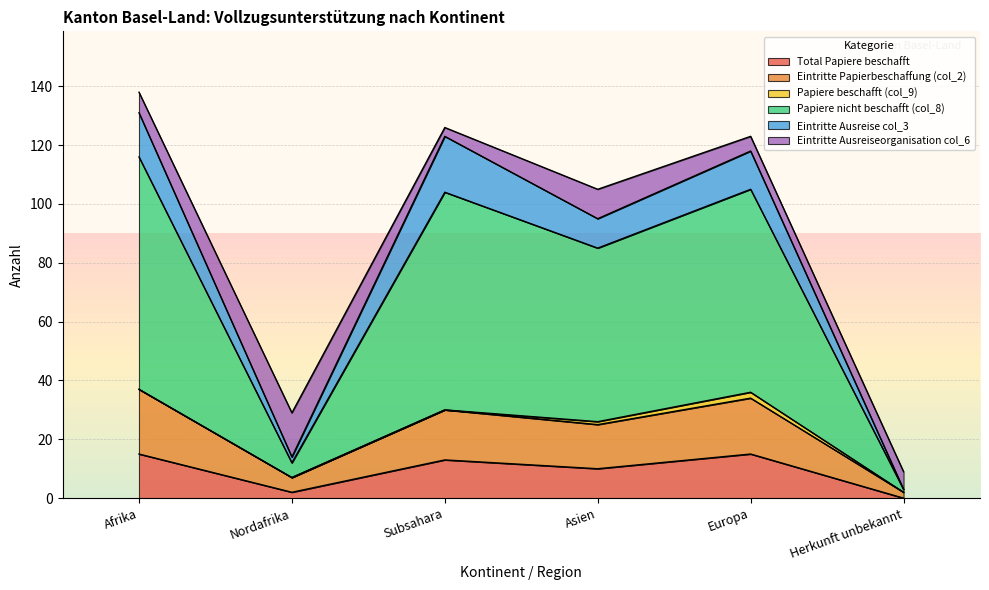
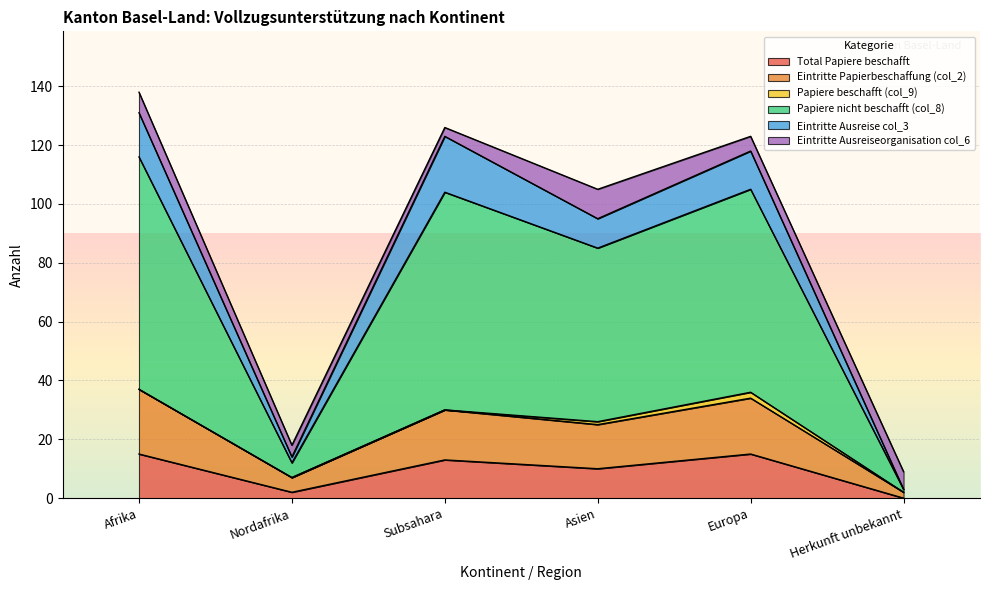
  {
    "Papiere beschafft (col_9)": {
      "Asien": 1,
      "Europa": 2
    },
    "Papiere nicht beschafft (col_8)": {
      "Afrika": 79,
      "Nordafrika": 5,
      "Subsahara": 74,
      "Asien": 59,
      "Europa": 69
    },
    "Eintritte Ausreise col_3": {
      "Afrika": 15,
      "Nordafrika": 2,
      "Subsahara": 19,
      "Asien": 10,
      "Europa": 13
    },
    "Eintritte Ausreiseorganisation col_6": {
      "Afrika": 7,
-     "Nordafrika": 15,
+     "Nordafrika": 4,
      "Subsahara": 3,
      "Asien": 10,
      "Europa": 5,
      "Herkunft unbekannt": 6
    }
  }
